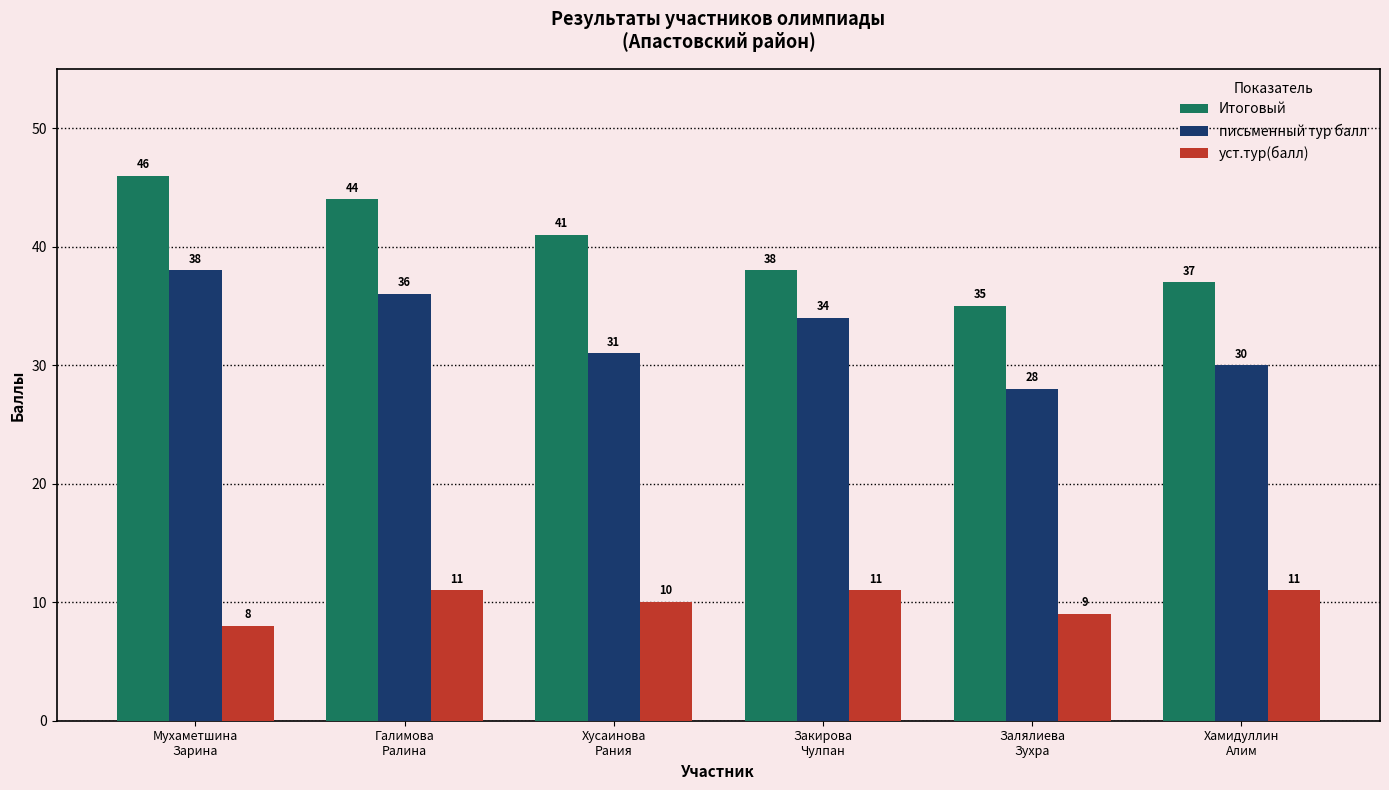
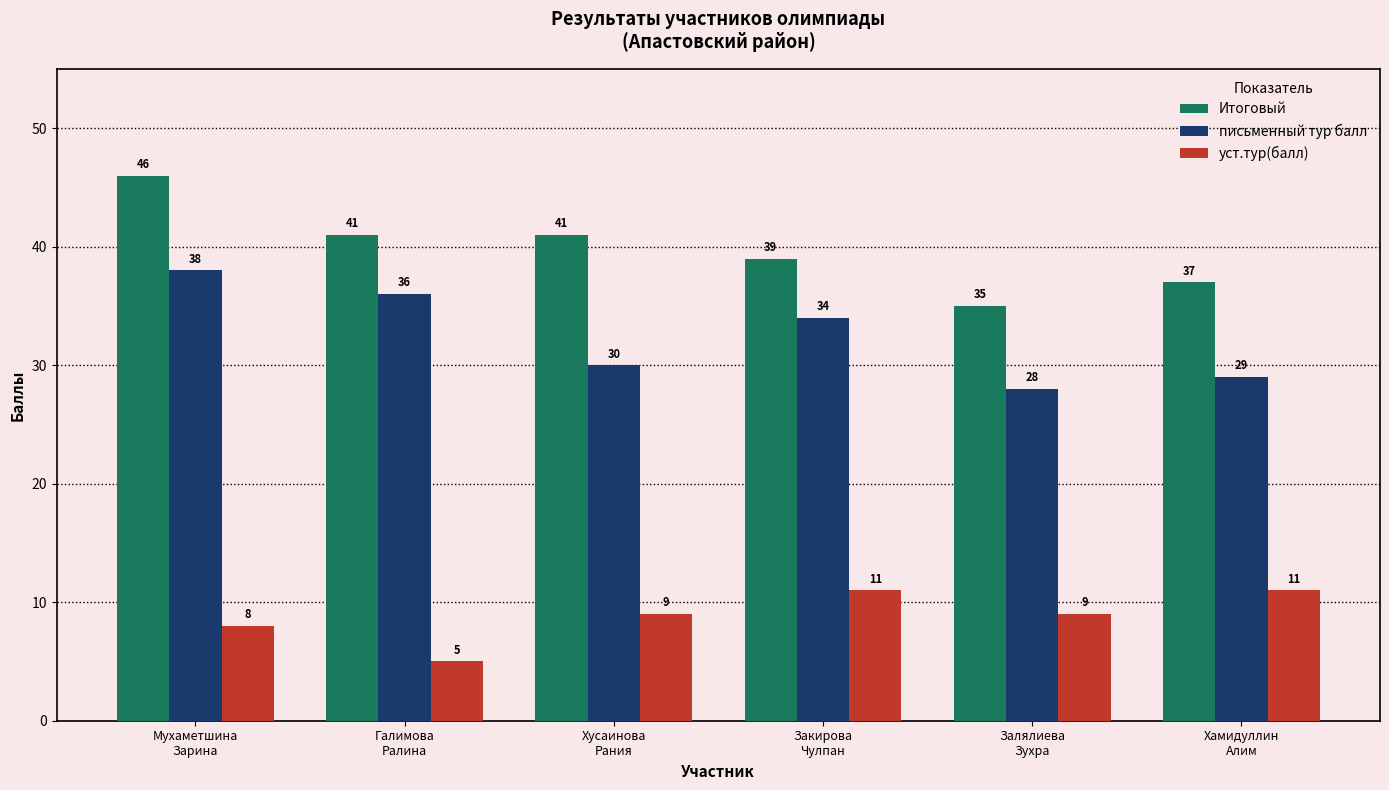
  {
    "Итоговый": {
      "Мухаметшина Зарина": 46,
-     "Галимова Ралина": 44,
+     "Галимова Ралина": 41,
      "Хусаинова Рания": 41,
-     "Закирова Чулпан": 38,
+     "Закирова Чулпан": 39,
      "Залялиева Зухра": 35,
      "Хамидуллин Алим": 37
    },
    "письменный тур балл": {
      "Мухаметшина Зарина": 38,
      "Галимова Ралина": 36,
-     "Хусаинова Рания": 31,
+     "Хусаинова Рания": 30,
      "Закирова Чулпан": 34,
      "Залялиева Зухра": 28,
-     "Хамидуллин Алим": 30
+     "Хамидуллин Алим": 29
    },
    "уст.тур(балл)": {
      "Мухаметшина Зарина": 8,
-     "Галимова Ралина": 11,
-     "Хусаинова Рания": 10,
+     "Галимова Ралина": 5,
+     "Хусаинова Рания": 9,
      "Закирова Чулпан": 11,
      "Залялиева Зухра": 9,
      "Хамидуллин Алим": 11
    }
  }
